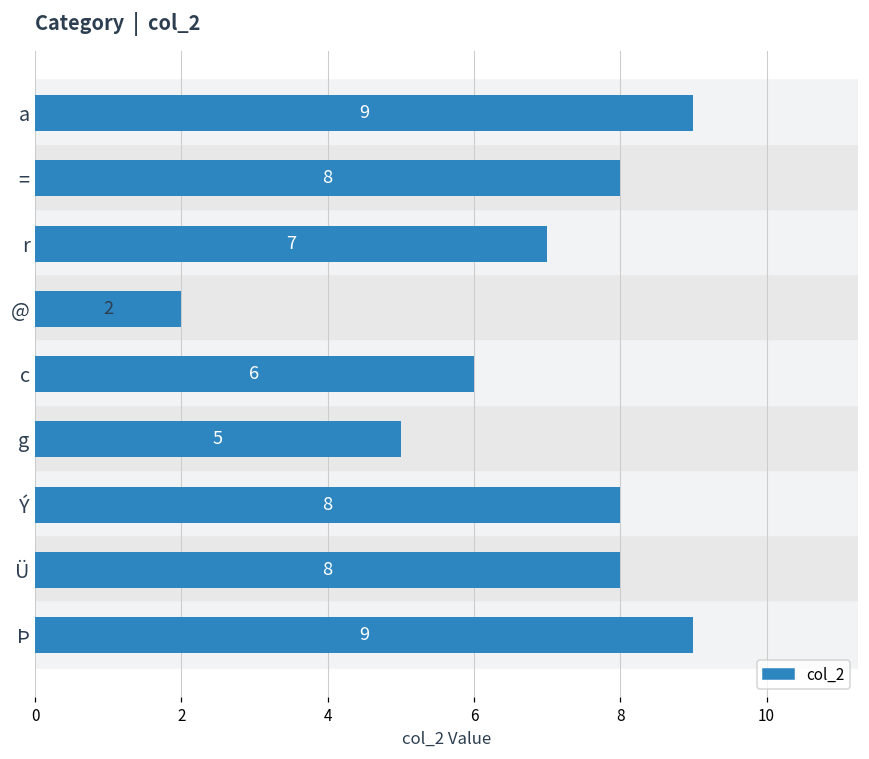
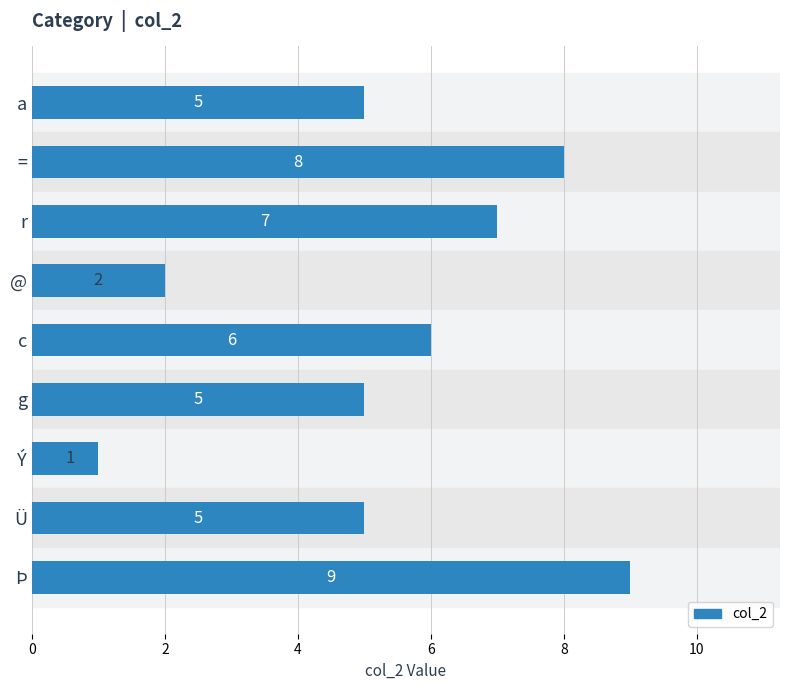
  {
-   "a": 9,
+   "a": 5,
    "=": 8,
    "r": 7,
    "@": 2,
    "c": 6,
    "g": 5,
-   "Ý": 8,
-   "Ü": 8,
+   "Ý": 1,
+   "Ü": 5,
    "Þ": 9
  }
